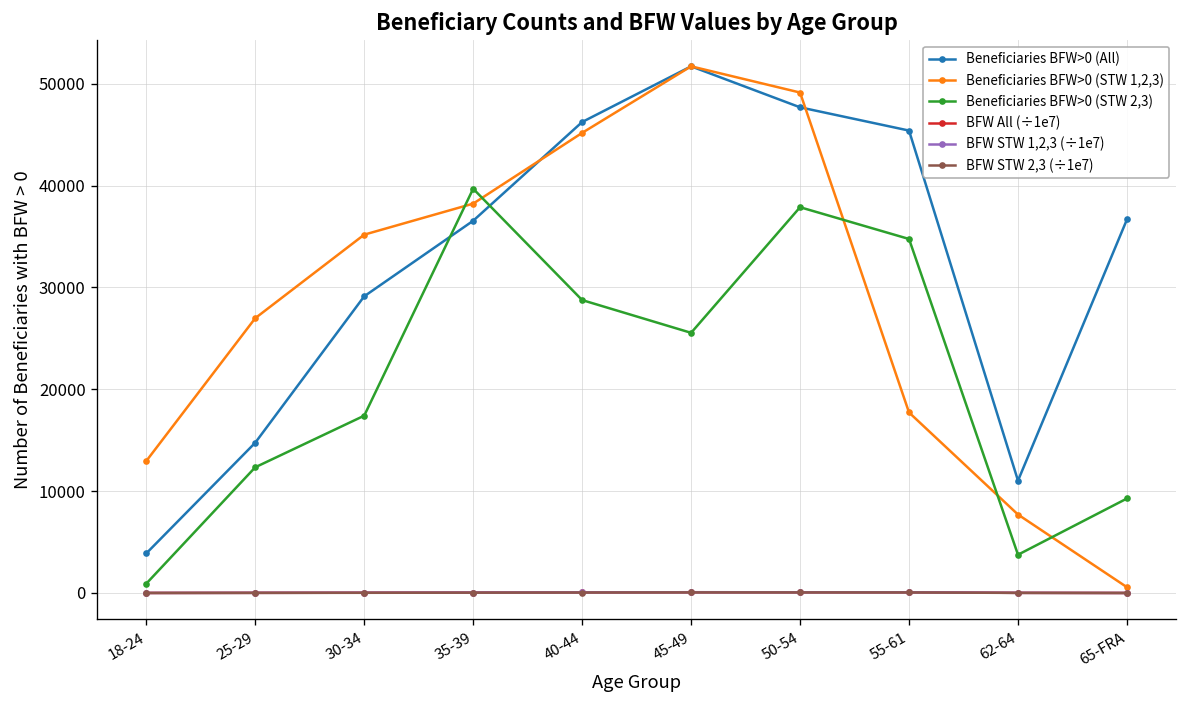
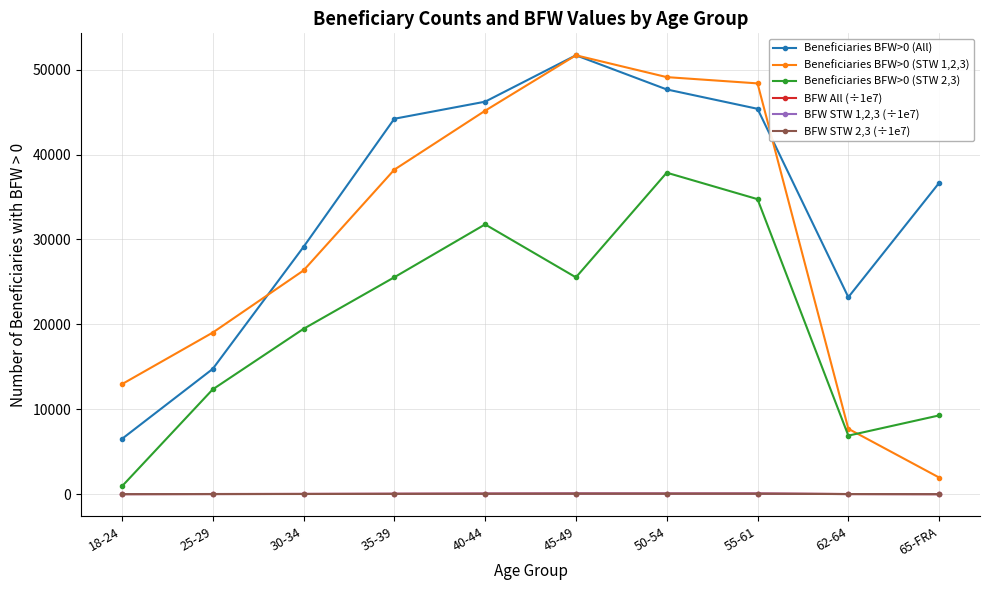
  {
    "Beneficiaries BFW>0 (All)": {
-     "18-24": 4000,
+     "18-24": 7000,
      "25-29": 15000,
      "30-34": 29000,
-     "35-39": 37000,
+     "35-39": 44000,
      "40-44": 46000,
      "50-54": 48000,
      "55-61": 45000,
-     "62-64": 11000,
+     "62-64": 23000,
      "65-FRA": 37000
    },
    "Beneficiaries BFW>0 (STW 1,2,3)": {
      "18-24": 13000,
-     "25-29": 27000,
-     "30-34": 35000,
+     "25-29": 19000,
+     "30-34": 26000,
      "35-39": 38000,
      "40-44": 45000,
      "50-54": 49000,
-     "55-61": 18000,
+     "55-61": 48000,
      "62-64": 8000,
-     "65-FRA": 1000
+     "65-FRA": 2000
    },
    "Beneficiaries BFW>0 (STW 2,3)": {
      "18-24": 1000,
      "25-29": 12000,
-     "30-34": 17000,
-     "35-39": 40000,
-     "40-44": 29000,
+     "30-34": 19000,
+     "35-39": 26000,
+     "40-44": 32000,
      "45-49": 26000,
      "50-54": 38000,
      "55-61": 35000,
-     "62-64": 4000,
+     "62-64": 7000,
      "65-FRA": 9000
    },
    "BFW STW 2,3 (÷1e7)": {
      "18-24": 0,
      "25-29": 0,
      "30-34": 0,
      "35-39": 0,
      "40-44": 0,
      "45-49": 0,
      "50-54": 0,
      "55-61": 0,
      "62-64": 0,
      "65-FRA": 0
    }
  }
